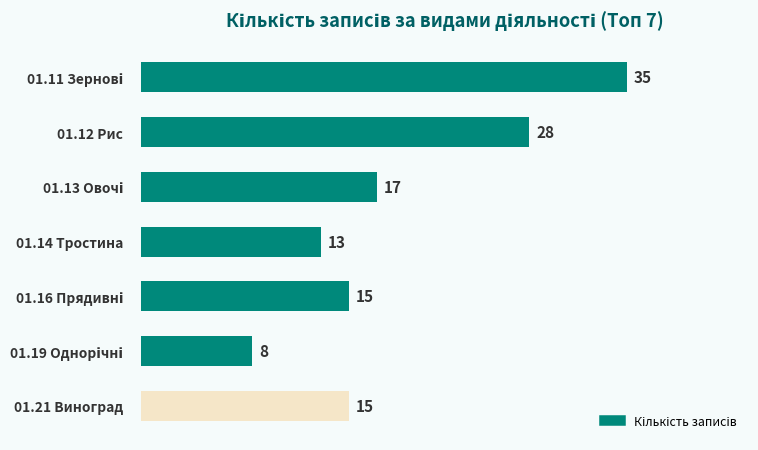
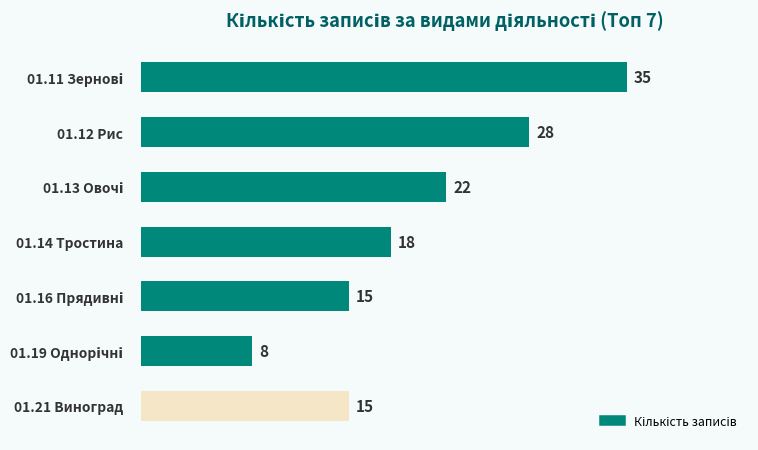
  {
    "01.11 Зернові": 35,
    "01.12 Рис": 28,
-   "01.13 Овочі": 17,
-   "01.14 Тростина": 13,
+   "01.13 Овочі": 22,
+   "01.14 Тростина": 18,
    "01.16 Прядивні": 15,
    "01.19 Однорічні": 8,
    "01.21 Виноград": 15
  }
